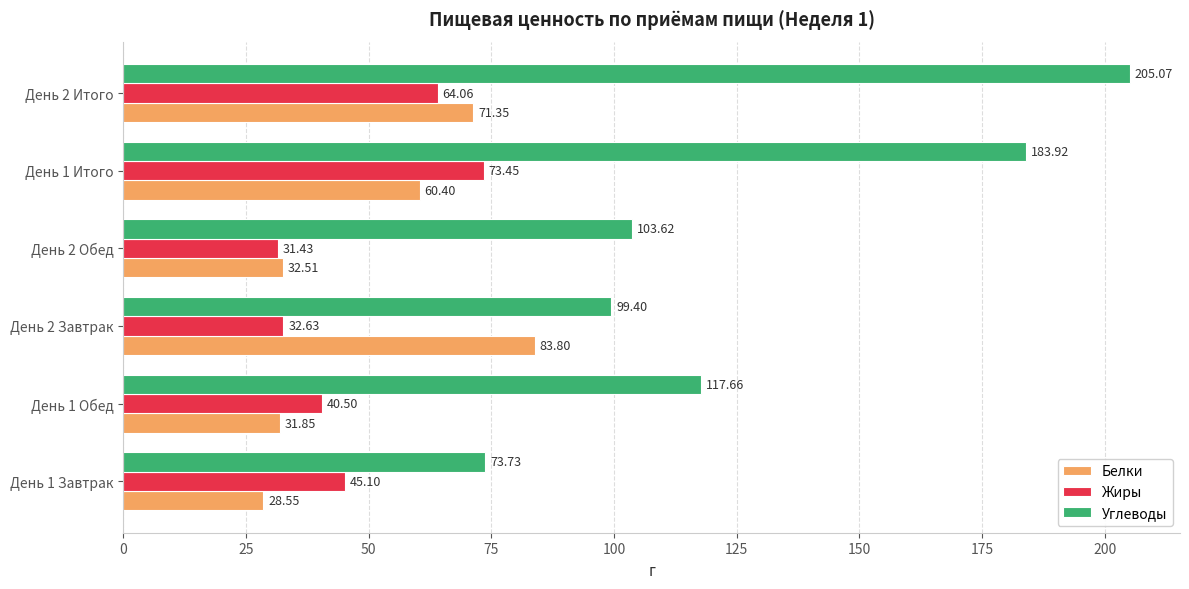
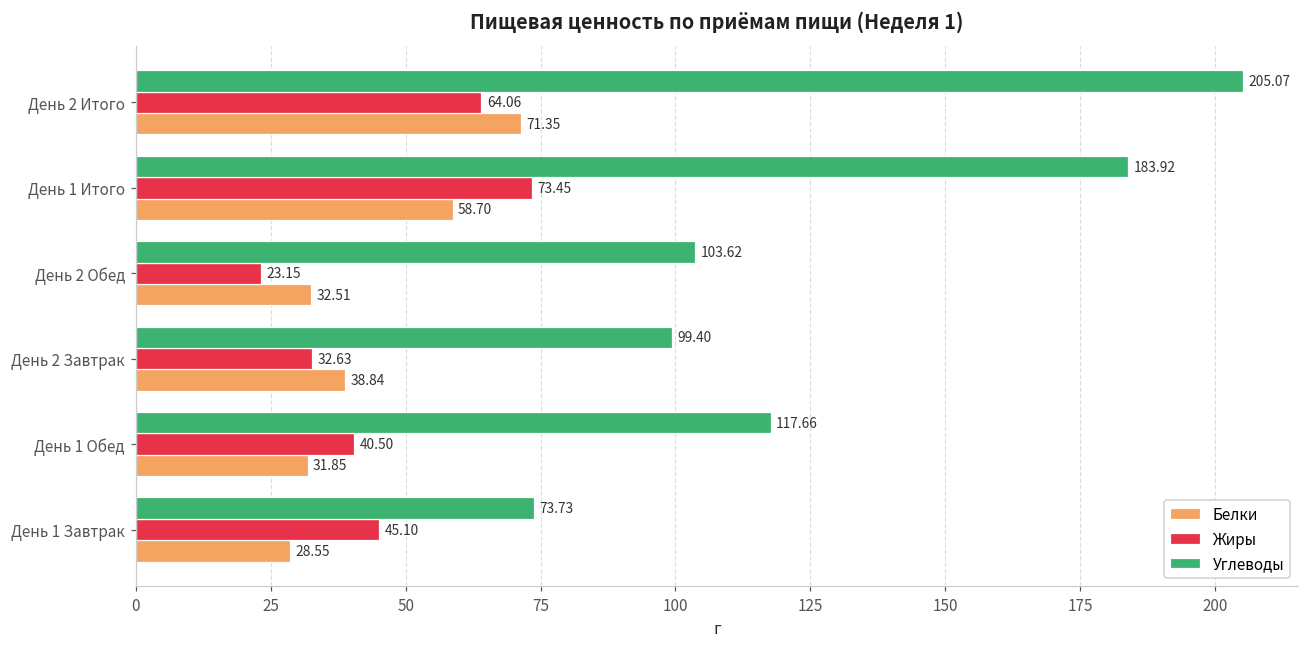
  {
    "Белки": {
      "День 2 Итого": 71.35,
-     "День 1 Итого": 60.40,
+     "День 1 Итого": 58.70,
      "День 2 Обед": 32.51,
-     "День 2 Завтрак": 83.80,
+     "День 2 Завтрак": 38.84,
      "День 1 Обед": 31.85,
      "День 1 Завтрак": 28.55
    },
    "Жиры": {
      "День 2 Итого": 64.06,
      "День 1 Итого": 73.45,
-     "День 2 Обед": 31.43,
+     "День 2 Обед": 23.15,
      "День 2 Завтрак": 32.63,
      "День 1 Обед": 40.50,
      "День 1 Завтрак": 45.10
    },
    "Углеводы": {
      "День 2 Итого": 205.07,
      "День 1 Итого": 183.92,
      "День 2 Обед": 103.62,
      "День 2 Завтрак": 99.40,
      "День 1 Обед": 117.66,
      "День 1 Завтрак": 73.73
    }
  }
